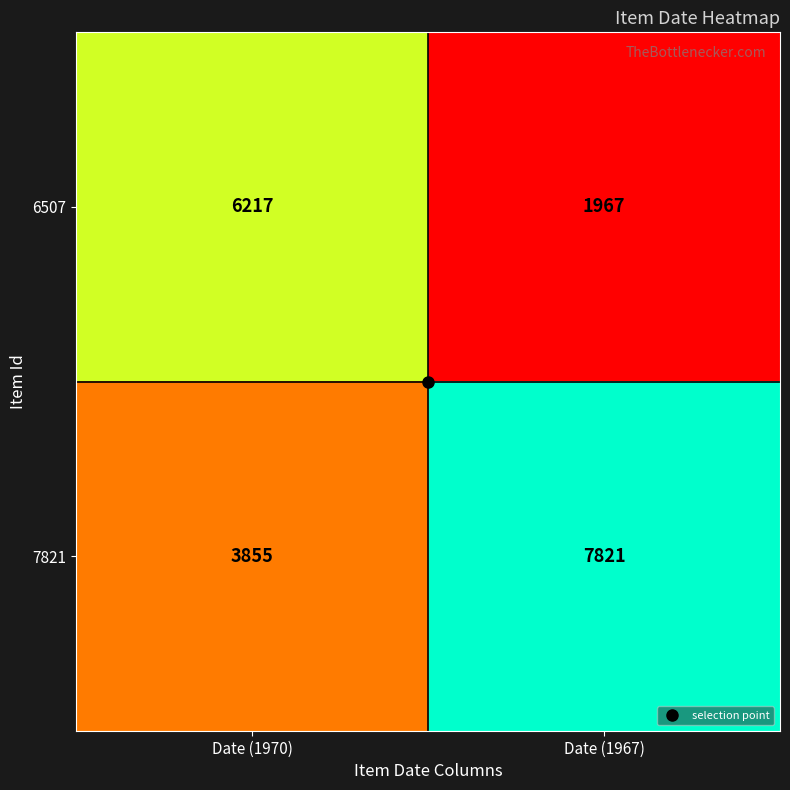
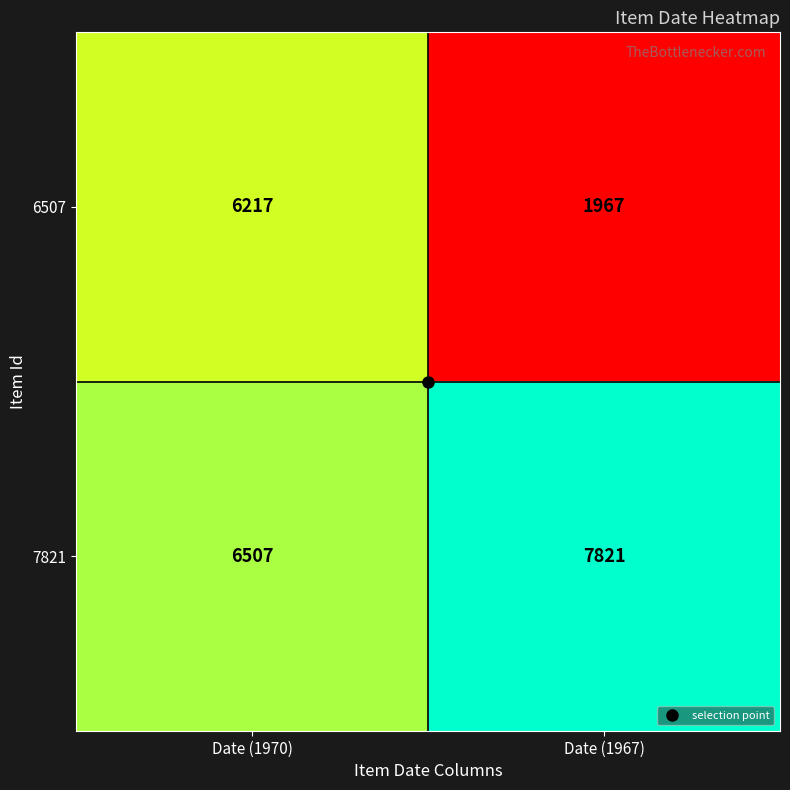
  {
    "6507": {
      "Date (1970)": 6217
    },
    "7821": {
-     "Date (1970)": 3855,
+     "Date (1970)": 6507,
      "Date (1967)": 7821
    }
  }
